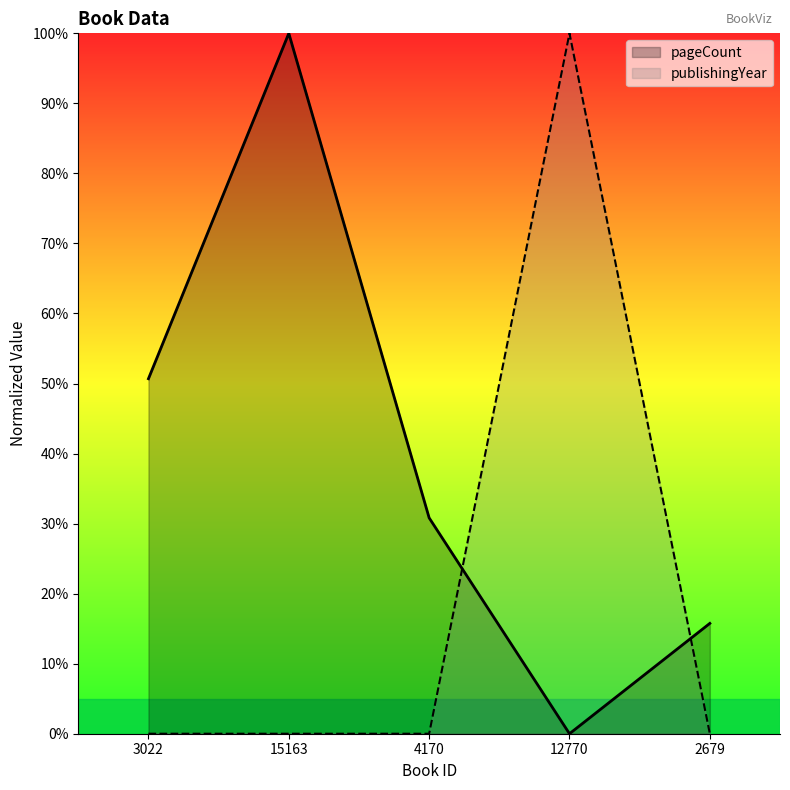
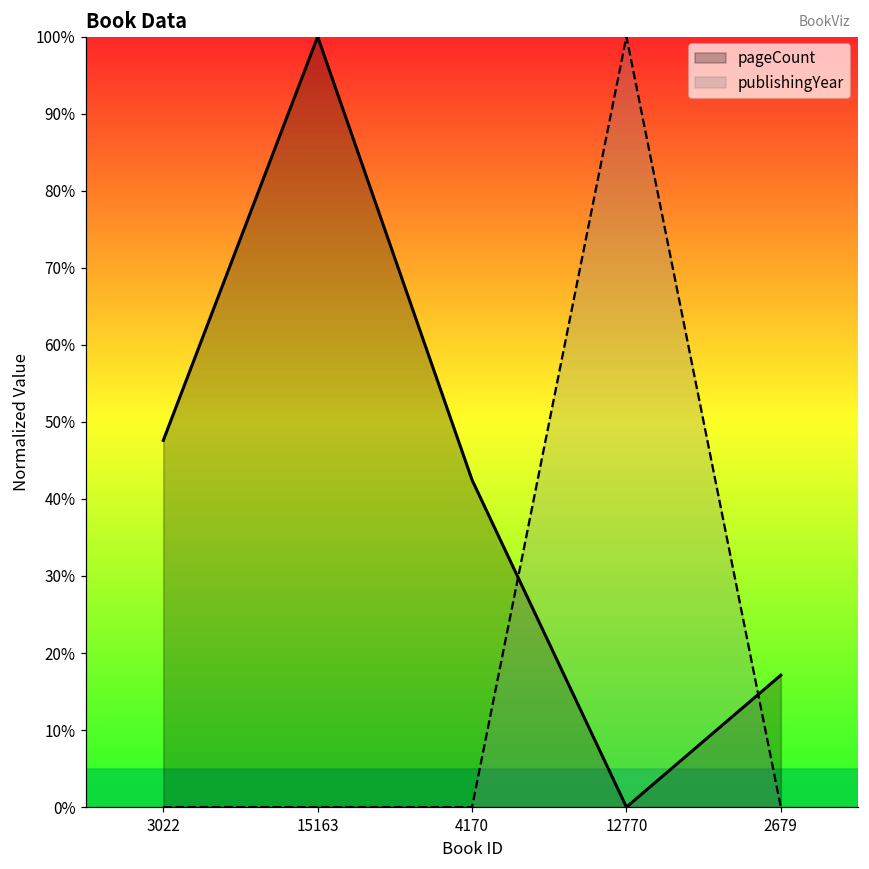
  {
    "pageCount": {
-     "3022": "51%",
+     "3022": "48%",
      "15163": "100%",
-     "4170": "31%",
-     "2679": "16%"
+     "4170": "42%",
+     "2679": "17%"
    },
    "publishingYear": {
      "12770": "100%"
    }
  }
